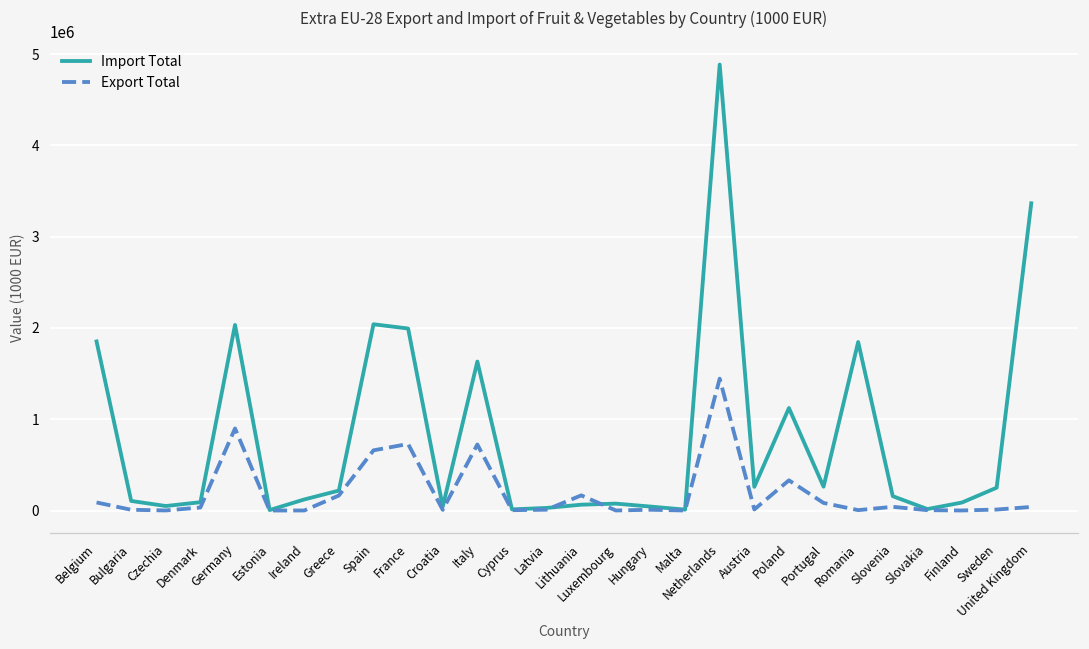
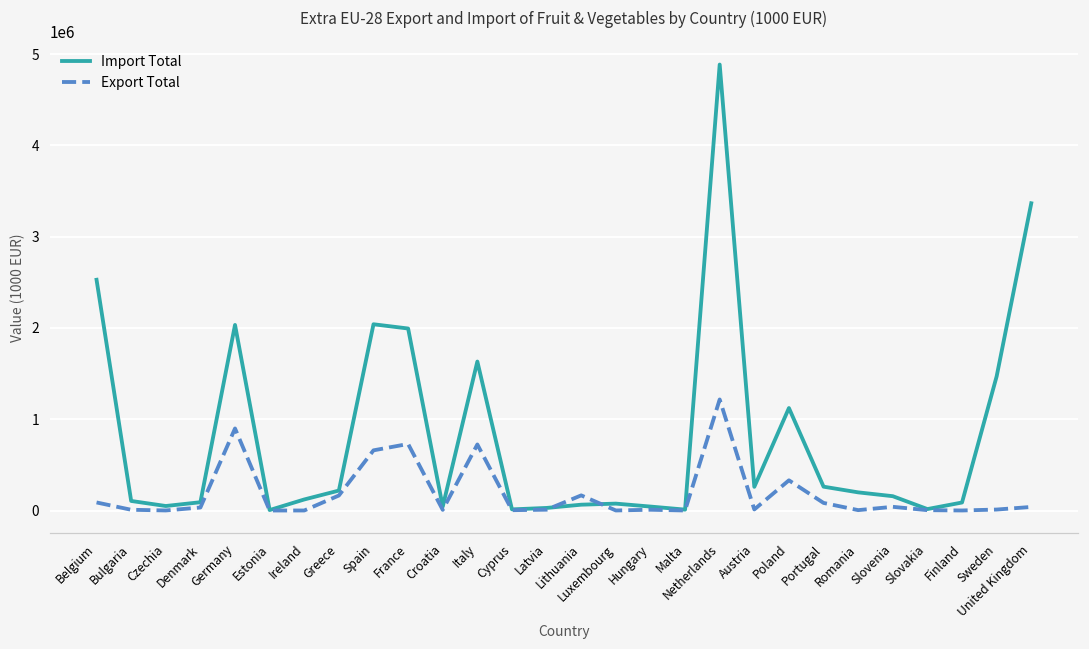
  {
    "Import Total": {
-     "Belgium": 1900000,
+     "Belgium": 2500000,
      "Bulgaria": 100000,
      "Czechia": 0,
      "Denmark": 100000,
      "Germany": 2000000,
      "Ireland": 100000,
      "Greece": 200000,
      "Spain": 2000000,
      "France": 2000000,
      "Croatia": 0,
      "Italy": 1600000,
      "Lithuania": 100000,
      "Luxembourg": 100000,
      "Hungary": 0,
      "Netherlands": 4900000,
      "Austria": 300000,
      "Poland": 1100000,
      "Portugal": 300000,
-     "Romania": 1800000,
+     "Romania": 200000,
      "Slovenia": 200000,
      "Finland": 100000,
-     "Sweden": 300000,
+     "Sweden": 1500000,
      "United Kingdom": 3400000
    },
    "Export Total": {
      "Belgium": 100000,
      "Bulgaria": 0,
      "Czechia": 0,
      "Denmark": 0,
      "Germany": 900000,
      "Ireland": 0,
      "Greece": 200000,
      "Spain": 700000,
      "France": 700000,
      "Croatia": 0,
      "Italy": 700000,
      "Lithuania": 200000,
      "Luxembourg": 0,
      "Hungary": 0,
-     "Netherlands": 1400000,
+     "Netherlands": 1200000,
      "Austria": 0,
      "Poland": 300000,
      "Portugal": 100000,
      "Romania": 0,
      "Slovenia": 0,
      "Finland": 0,
      "Sweden": 0,
      "United Kingdom": 0
    }
  }
